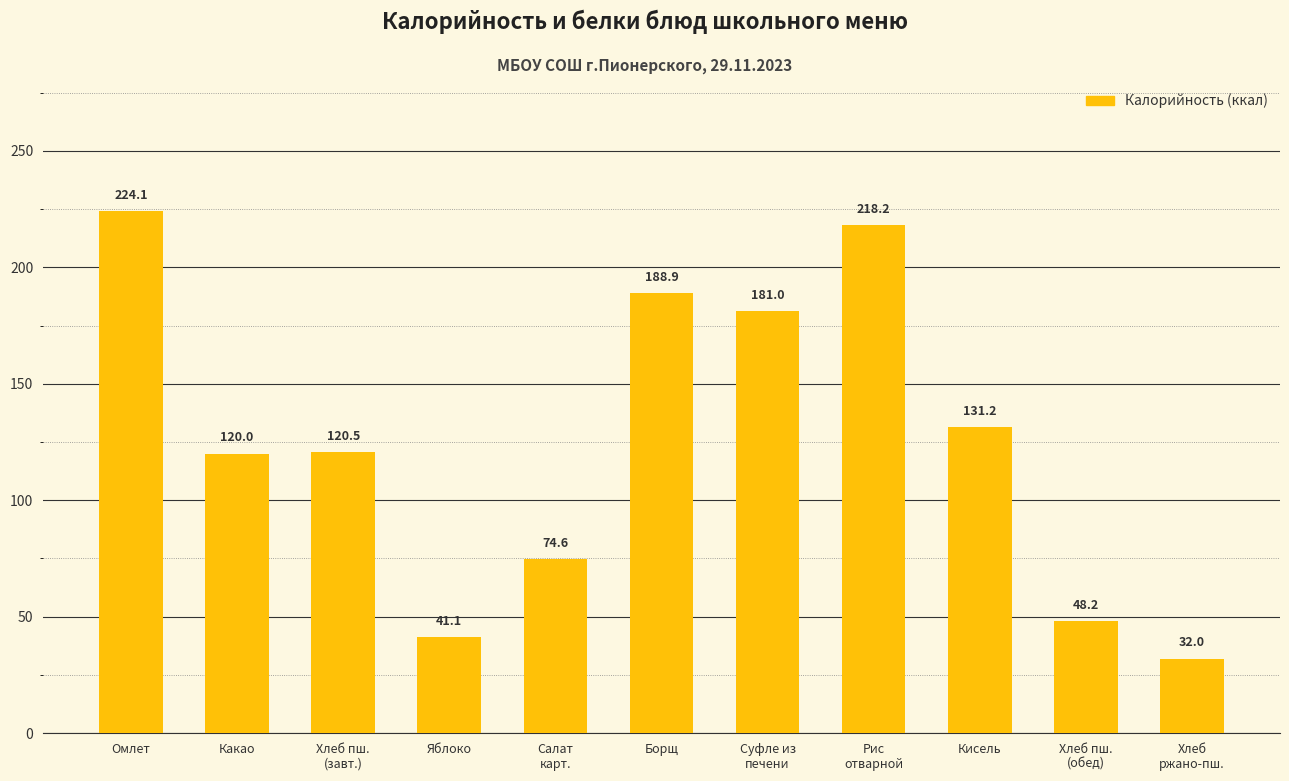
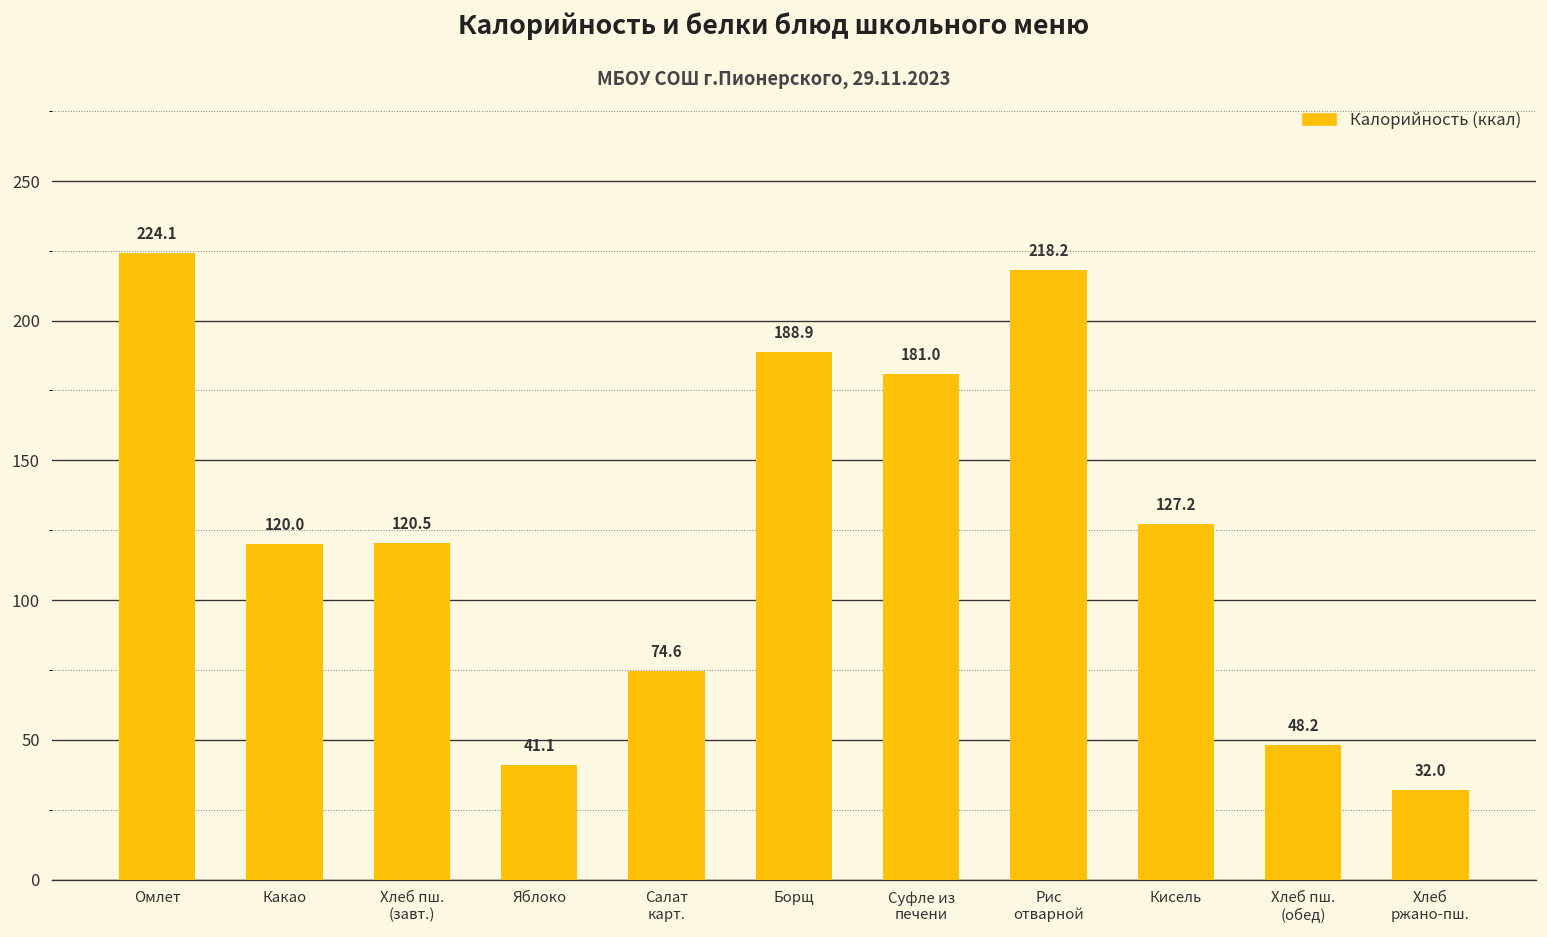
  {
    "Омлет": 224.1,
    "Какао": 120.0,
    "Хлеб пш. (завт.)": 120.5,
    "Яблоко": 41.1,
    "Салат карт.": 74.6,
    "Борщ": 188.9,
    "Суфле из печени": 181.0,
    "Рис отварной": 218.2,
-   "Кисель": 131.2,
+   "Кисель": 127.2,
    "Хлеб пш. (обед)": 48.2,
    "Хлеб ржано-пш.": 32.0
  }
